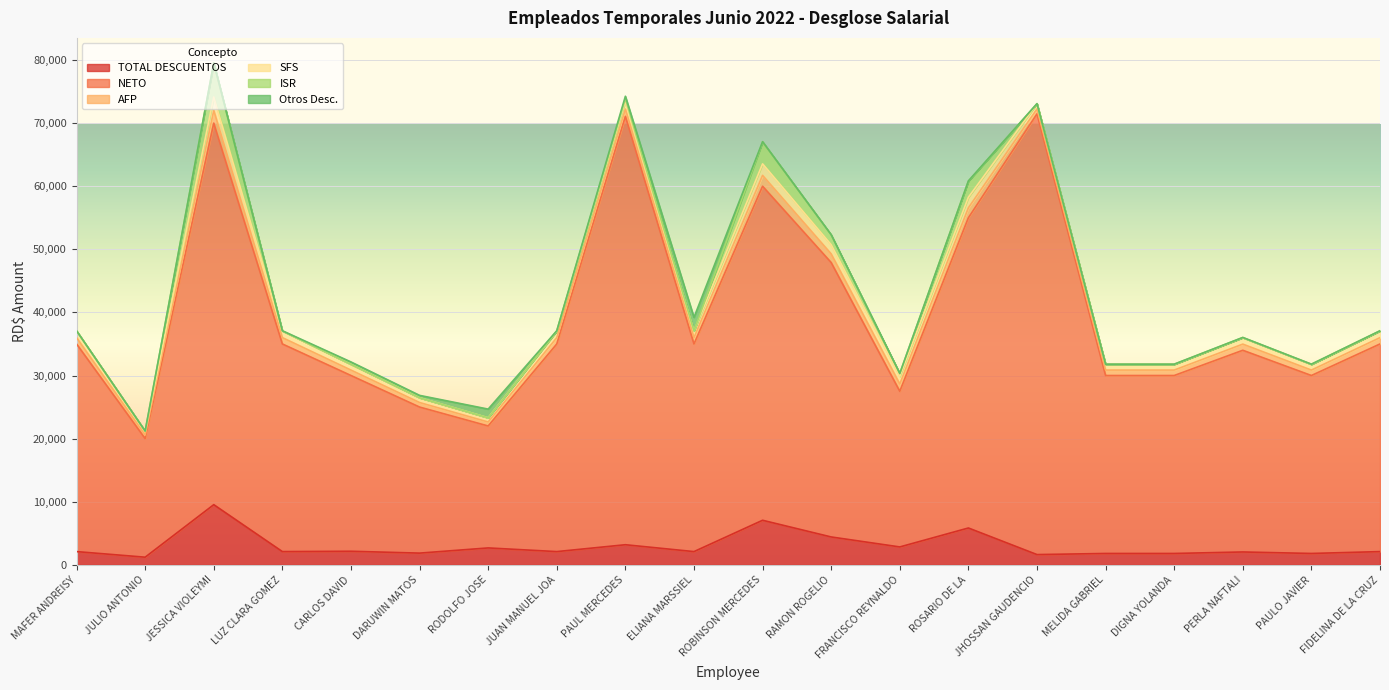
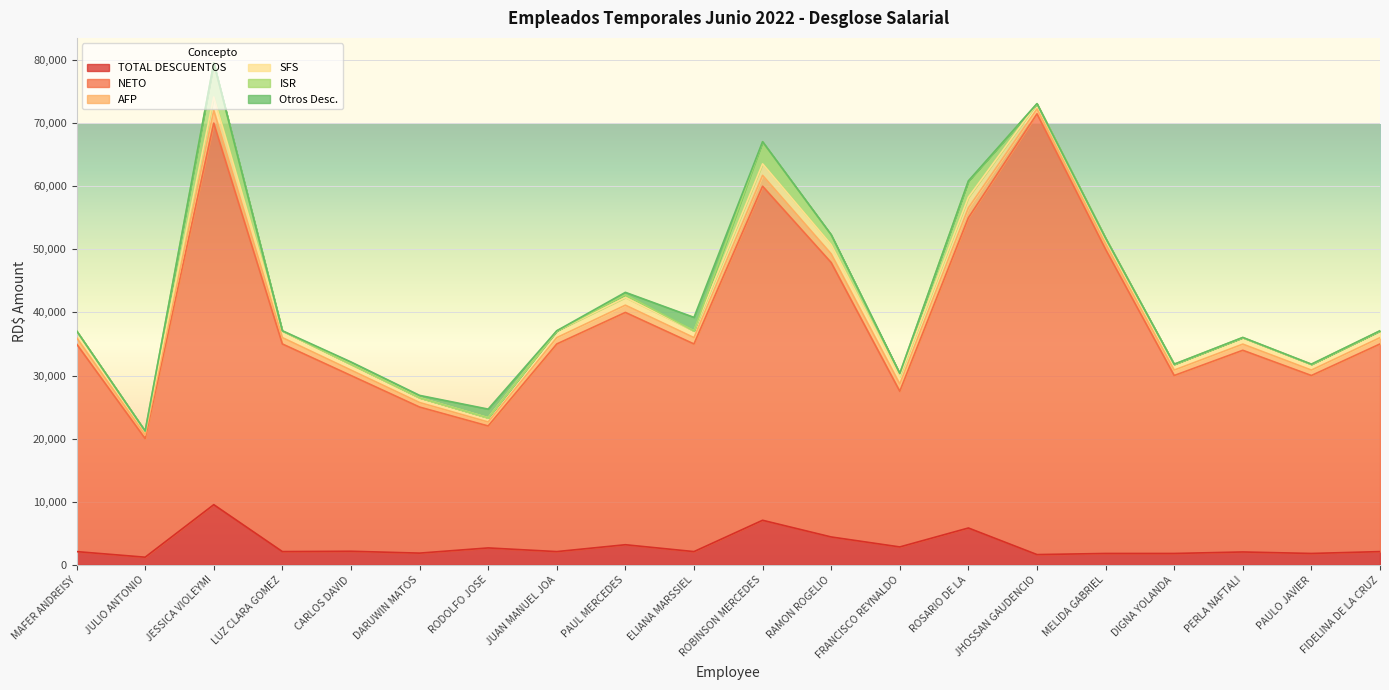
  {
    "TOTAL DESCUENTOS": {
      "MAFER ANDREISY": "2,000",
      "JULIO ANTONIO": "1,000",
      "JESSICA VIOLEYMI": "10,000",
      "LUZ CLARA GOMEZ": "2,000",
      "CARLOS DAVID": "2,000",
      "DARUWIN MATOS": "2,000",
      "RODOLFO JOSE": "3,000",
      "JUAN MANUEL JOA": "2,000",
      "PAUL MERCEDES": "3,000",
      "ELIANA MARSSIEL": "2,000",
      "ROBINSON MERCEDES": "7,000",
      "RAMON ROGELIO": "4,000",
      "FRANCISCO REYNALDO": "3,000",
      "ROSARIO DE LA": "6,000",
      "JHOSSAN GAUDENCIO": "2,000",
      "MELIDA GABRIEL": "2,000",
      "DIGNA YOLANDA": "2,000",
      "PERLA NAFTALI": "2,000",
      "PAULO JAVIER": "2,000",
      "FIDELINA DE LA CRUZ": "2,000"
    },
    "NETO": {
      "MAFER ANDREISY": "33,000",
      "JULIO ANTONIO": "19,000",
      "JESSICA VIOLEYMI": "60,000",
      "LUZ CLARA GOMEZ": "33,000",
      "CARLOS DAVID": "28,000",
      "DARUWIN MATOS": "23,000",
      "RODOLFO JOSE": "19,000",
      "JUAN MANUEL JOA": "33,000",
-     "PAUL MERCEDES": "68,000",
+     "PAUL MERCEDES": "37,000",
      "ELIANA MARSSIEL": "33,000",
      "ROBINSON MERCEDES": "53,000",
      "RAMON ROGELIO": "43,000",
      "FRANCISCO REYNALDO": "25,000",
      "ROSARIO DE LA": "49,000",
      "JHOSSAN GAUDENCIO": "70,000",
-     "MELIDA GABRIEL": "28,000",
+     "MELIDA GABRIEL": "48,000",
      "DIGNA YOLANDA": "28,000",
      "PERLA NAFTALI": "32,000",
      "PAULO JAVIER": "28,000",
      "FIDELINA DE LA CRUZ": "33,000"
    },
    "AFP": {
      "MAFER ANDREISY": "1,000",
      "JULIO ANTONIO": "1,000",
      "JESSICA VIOLEYMI": "2,000",
      "LUZ CLARA GOMEZ": "1,000",
      "CARLOS DAVID": "1,000",
      "DARUWIN MATOS": "1,000",
      "RODOLFO JOSE": "1,000",
      "JUAN MANUEL JOA": "1,000",
      "PAUL MERCEDES": "1,000",
      "ELIANA MARSSIEL": "1,000",
      "ROBINSON MERCEDES": "2,000",
      "RAMON ROGELIO": "1,000",
      "FRANCISCO REYNALDO": "1,000",
      "ROSARIO DE LA": "2,000",
      "JHOSSAN GAUDENCIO": "1,000",
      "MELIDA GABRIEL": "1,000",
      "DIGNA YOLANDA": "1,000",
      "PERLA NAFTALI": "1,000",
      "PAULO JAVIER": "1,000",
      "FIDELINA DE LA CRUZ": "1,000"
    },
    "SFS": {
      "PAUL MERCEDES": "1,000",
      "ROBINSON MERCEDES": "2,000",
      "RAMON ROGELIO": "1,000",
      "FRANCISCO REYNALDO": "1,000",
      "ROSARIO DE LA": "2,000"
    },
    "Otros Desc.": {
      "RODOLFO JOSE": "1,000",
      "ELIANA MARSSIEL": "2,000"
    }
  }
